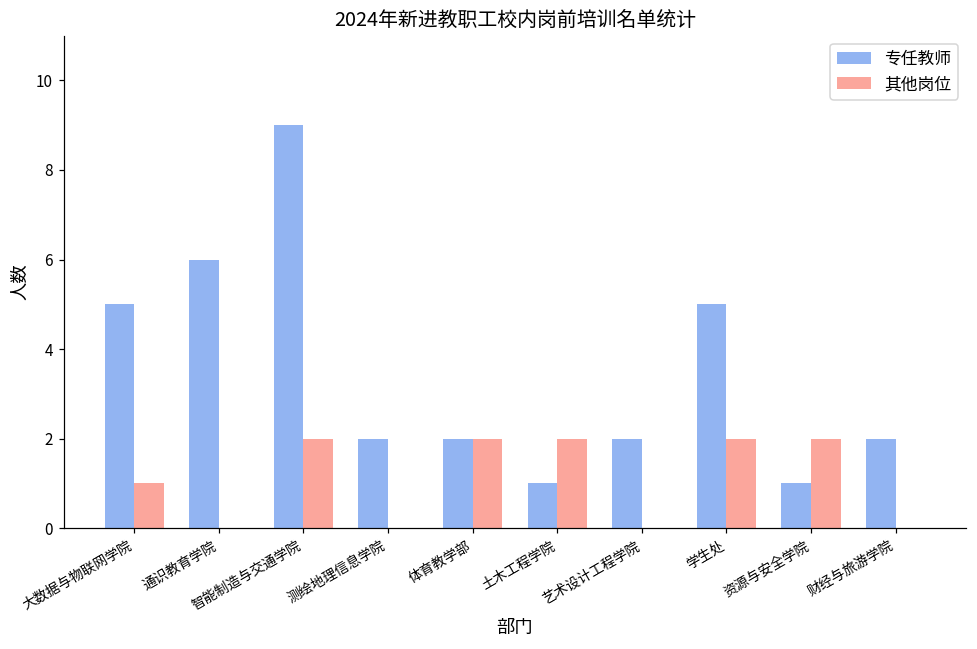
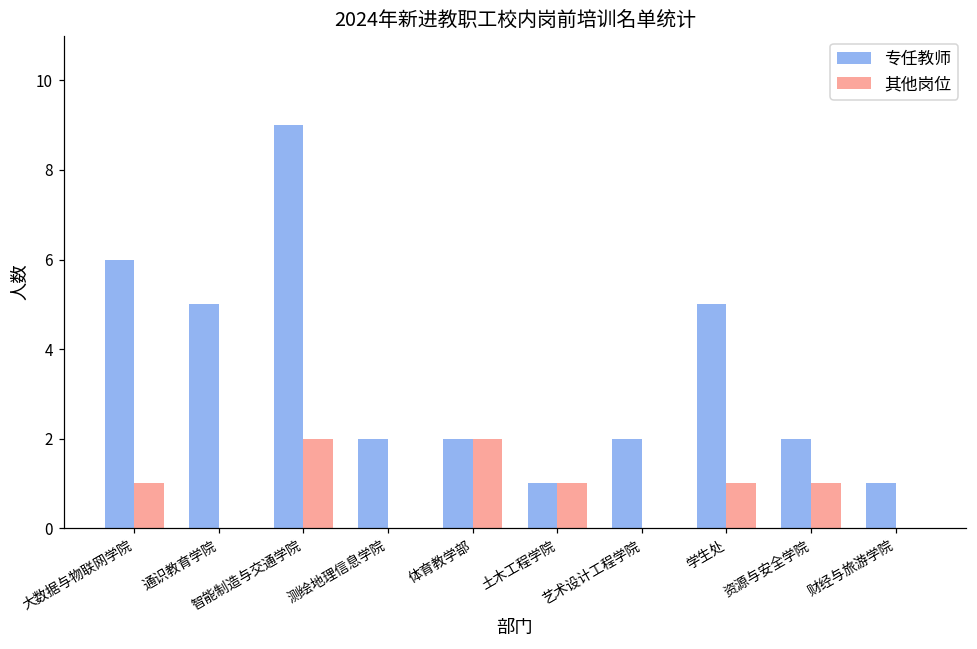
  {
    "专任教师": {
-     "大数据与物联网学院": 5,
-     "通识教育学院": 6,
+     "大数据与物联网学院": 6,
+     "通识教育学院": 5,
      "智能制造与交通学院": 9,
      "测绘地理信息学院": 2,
      "体育教学部": 2,
      "土木工程学院": 1,
      "艺术设计工程学院": 2,
      "学生处": 5,
-     "资源与安全学院": 1,
-     "财经与旅游学院": 2
+     "资源与安全学院": 2,
+     "财经与旅游学院": 1
    },
    "其他岗位": {
      "大数据与物联网学院": 1,
      "通识教育学院": 0,
      "智能制造与交通学院": 2,
      "测绘地理信息学院": 0,
      "体育教学部": 2,
-     "土木工程学院": 2,
+     "土木工程学院": 1,
      "艺术设计工程学院": 0,
-     "学生处": 2,
-     "资源与安全学院": 2,
+     "学生处": 1,
+     "资源与安全学院": 1,
      "财经与旅游学院": 0
    }
  }
